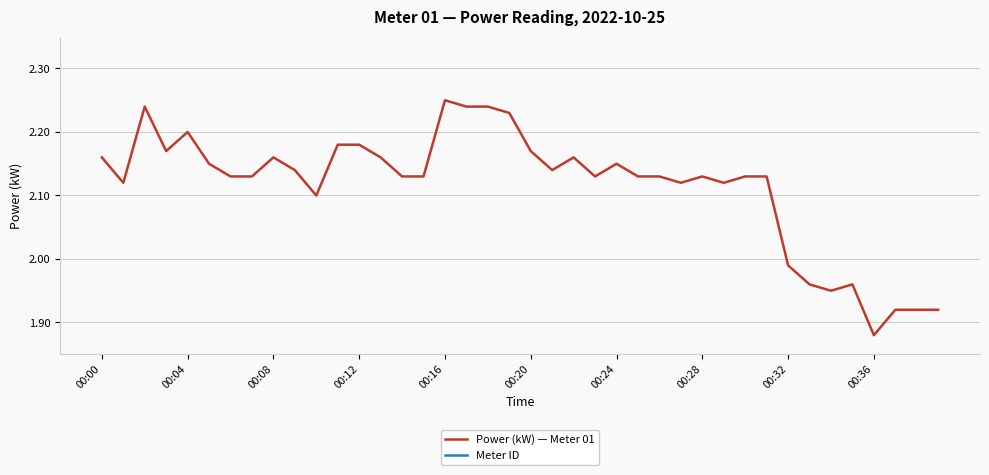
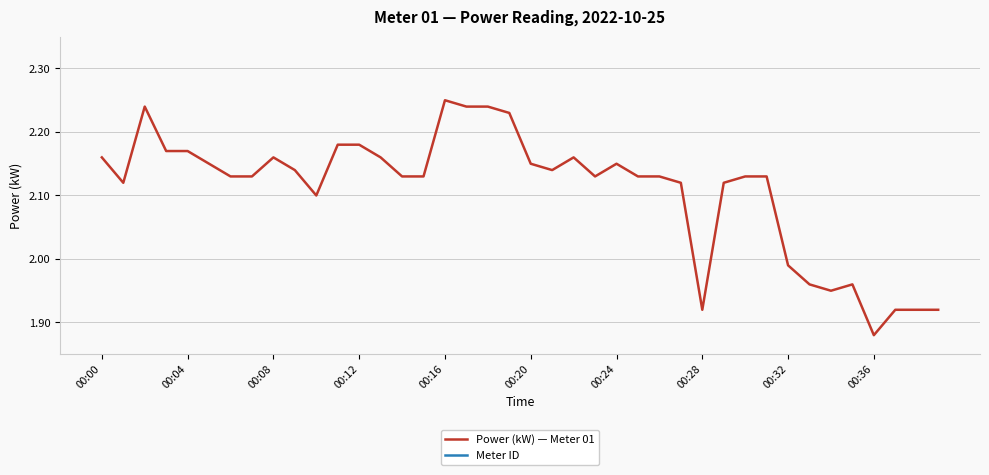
  {
    "Power (kW) — Meter 01": {
      "00:00": 2.16,
-     "00:04": 2.20,
+     "00:04": 2.17,
      "00:08": 2.16,
      "00:12": 2.18,
      "00:16": 2.25,
-     "00:20": 2.17,
+     "00:20": 2.15,
      "00:24": 2.15,
-     "00:28": 2.13,
+     "00:28": 1.92,
      "00:32": 1.99,
      "00:36": 1.88
    }
  }
